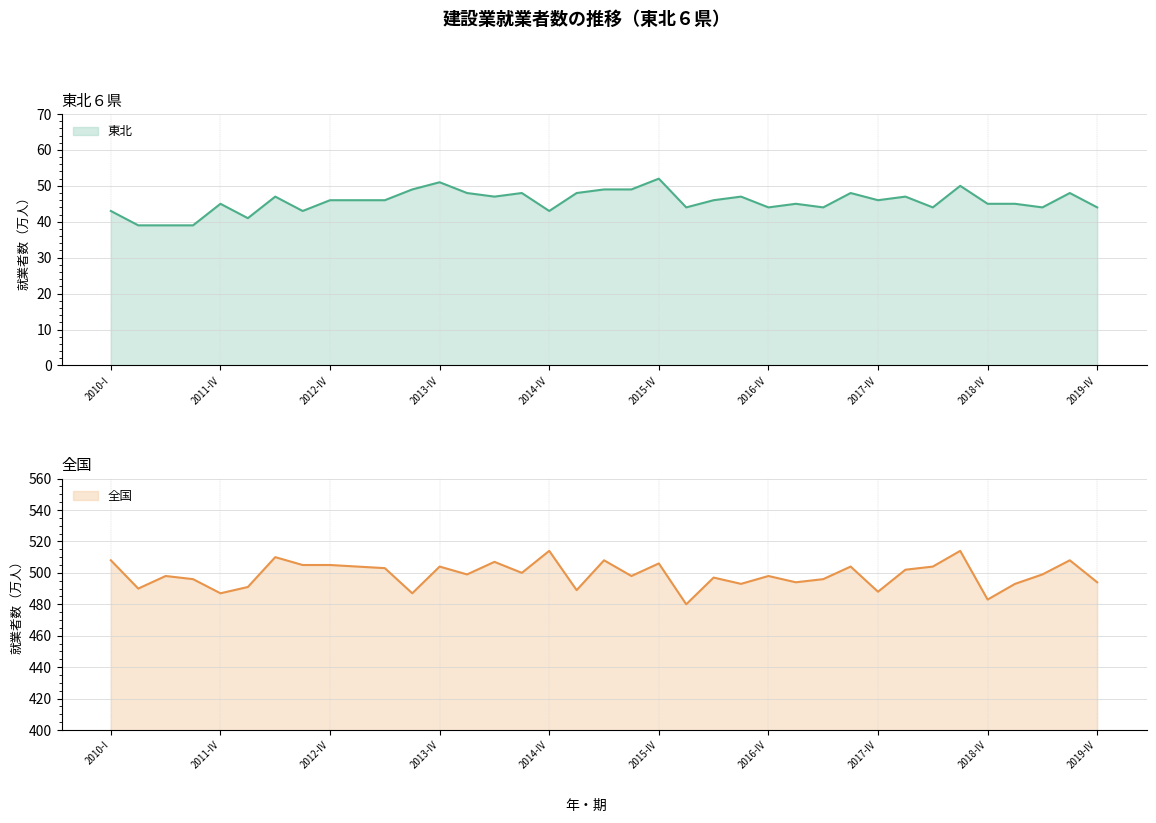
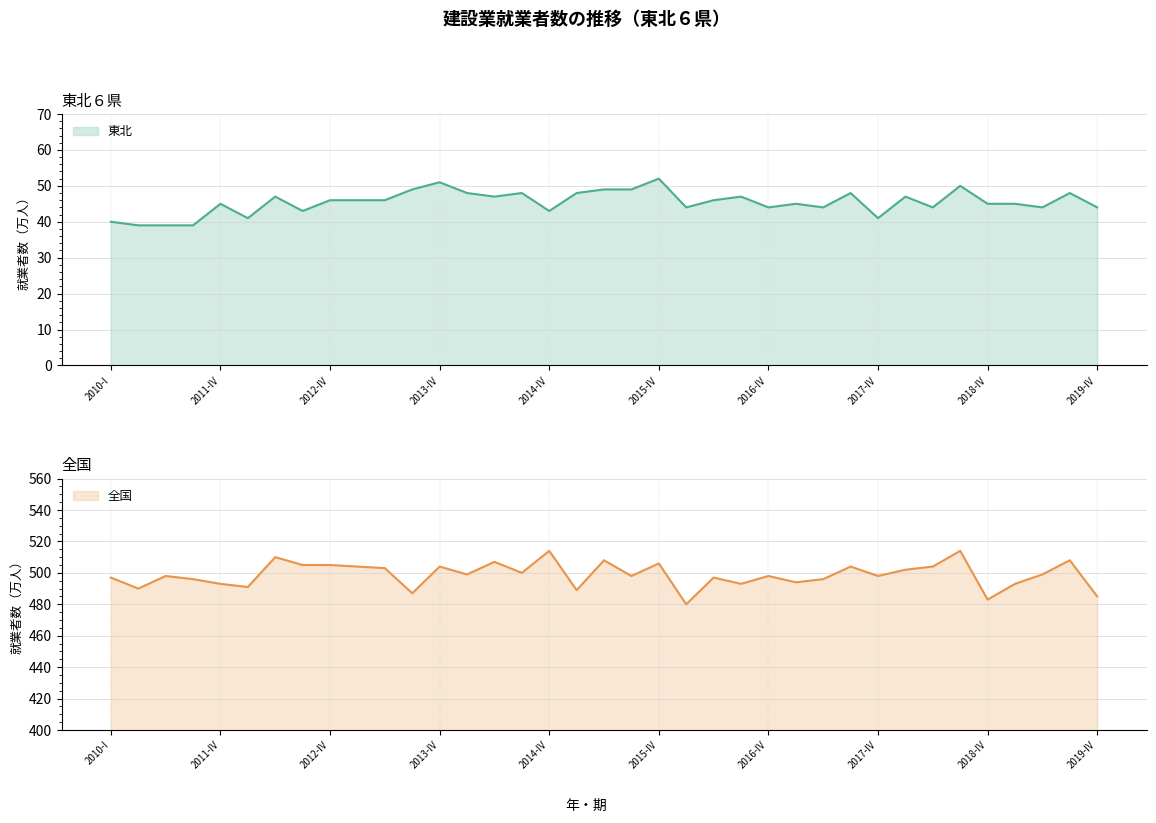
  {
    "東北６県": {
-     "2010-I": 43,
+     "2010-I": 40,
      "2011-IV": 45,
      "2012-IV": 46,
      "2013-IV": 51,
      "2014-IV": 43,
      "2015-IV": 52,
      "2016-IV": 44,
-     "2017-IV": 46,
+     "2017-IV": 41,
      "2018-IV": 45,
      "2019-IV": 44
    },
    "全国": {
-     "2010-I": 508,
-     "2011-IV": 487,
+     "2010-I": 497,
+     "2011-IV": 493,
      "2012-IV": 505,
      "2013-IV": 504,
      "2014-IV": 514,
      "2015-IV": 506,
      "2016-IV": 498,
-     "2017-IV": 488,
+     "2017-IV": 498,
      "2018-IV": 483,
-     "2019-IV": 494
+     "2019-IV": 485
    }
  }
